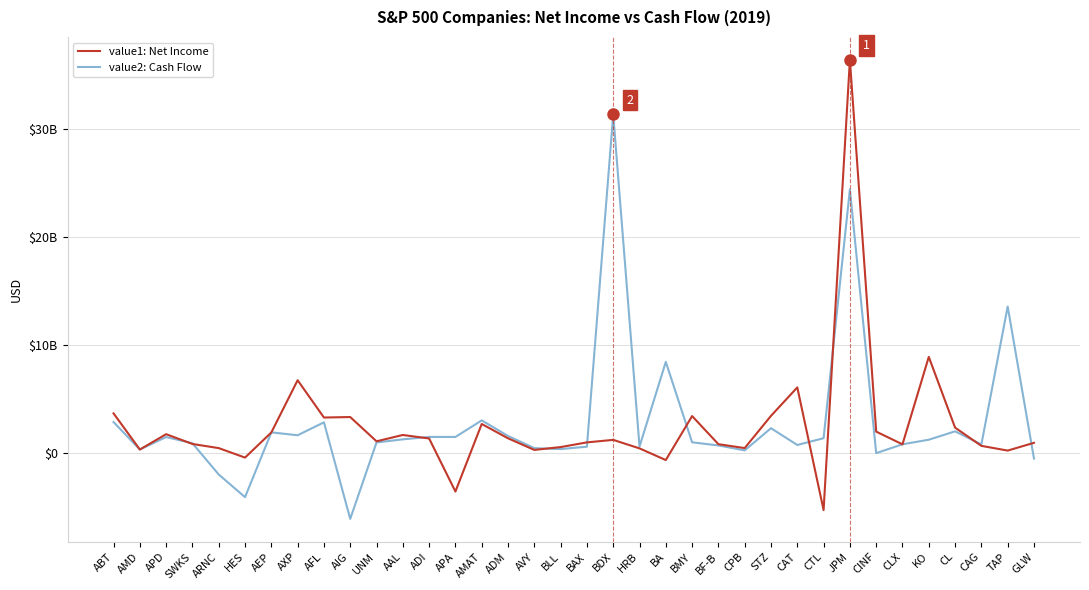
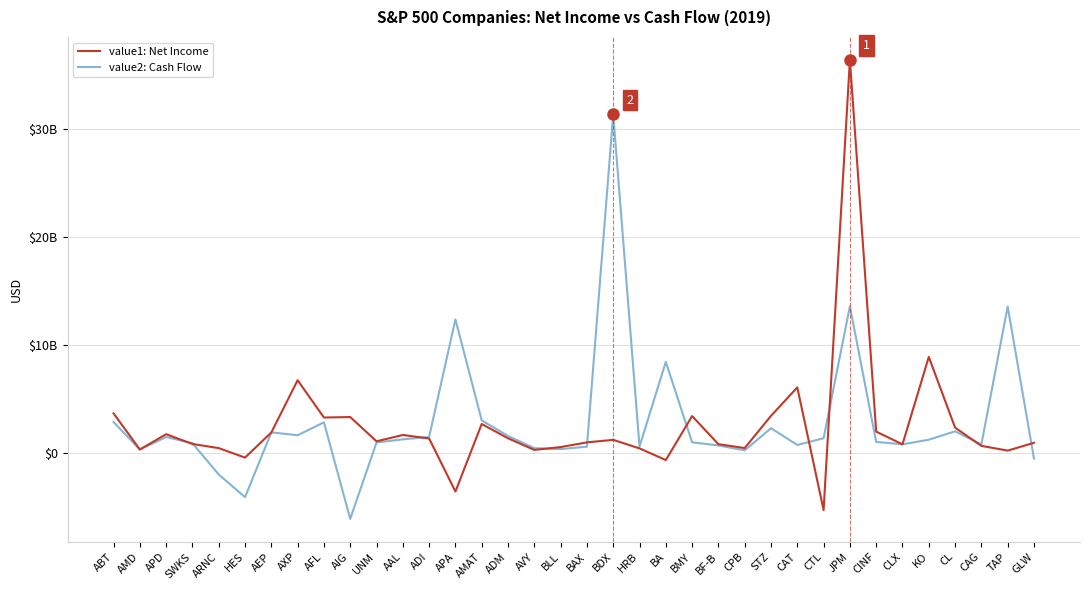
  {
    "value2: Cash Flow": {
      "ABT": "$2900000000",
      "APD": "$1500000000",
      "ARNC": "$-2000000000",
      "HES": "$-4100000000",
      "AXP": "$1700000000",
      "AFL": "$2900000000",
      "AIG": "$-6100000000",
      "AAL": "$1300000000",
-     "APA": "$1500000000",
+     "APA": "$12400000000",
      "AMAT": "$3000000000",
      "BAX": "$600000000",
      "BA": "$8500000000",
      "BMY": "$1000000000",
      "STZ": "$2300000000",
      "CAT": "$800000000",
      "CTL": "$1400000000",
-     "JPM": "$24400000000",
-     "CINF": "$0",
+     "JPM": "$13600000000",
+     "CINF": "$1000000000",
      "KO": "$1200000000",
      "CL": "$2000000000",
      "TAP": "$13600000000",
      "GLW": "$-500000000"
    }
  }
